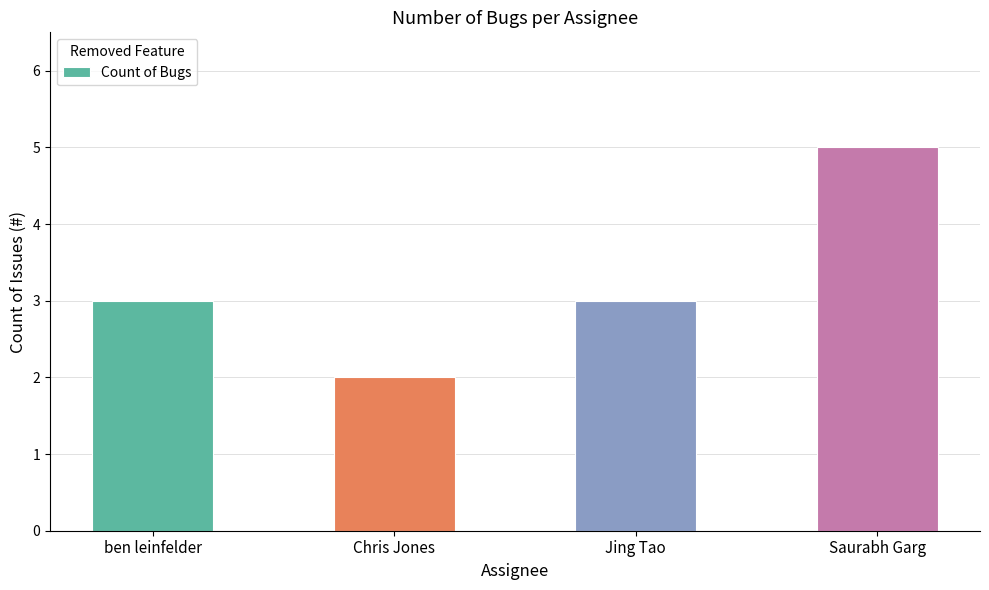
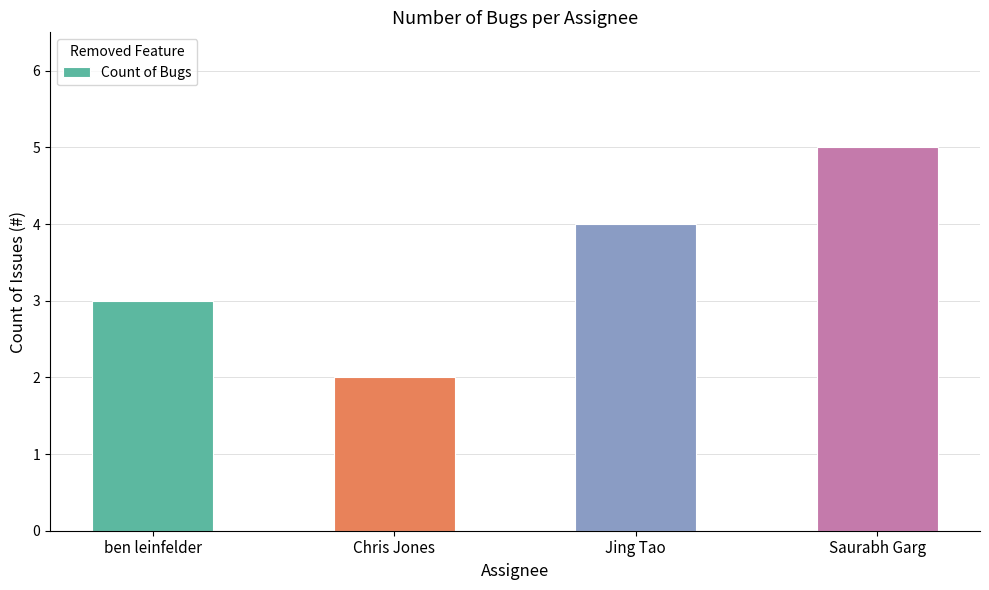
  {
    "ben leinfelder": 3,
    "Chris Jones": 2,
-   "Jing Tao": 3,
+   "Jing Tao": 4,
    "Saurabh Garg": 5
  }
